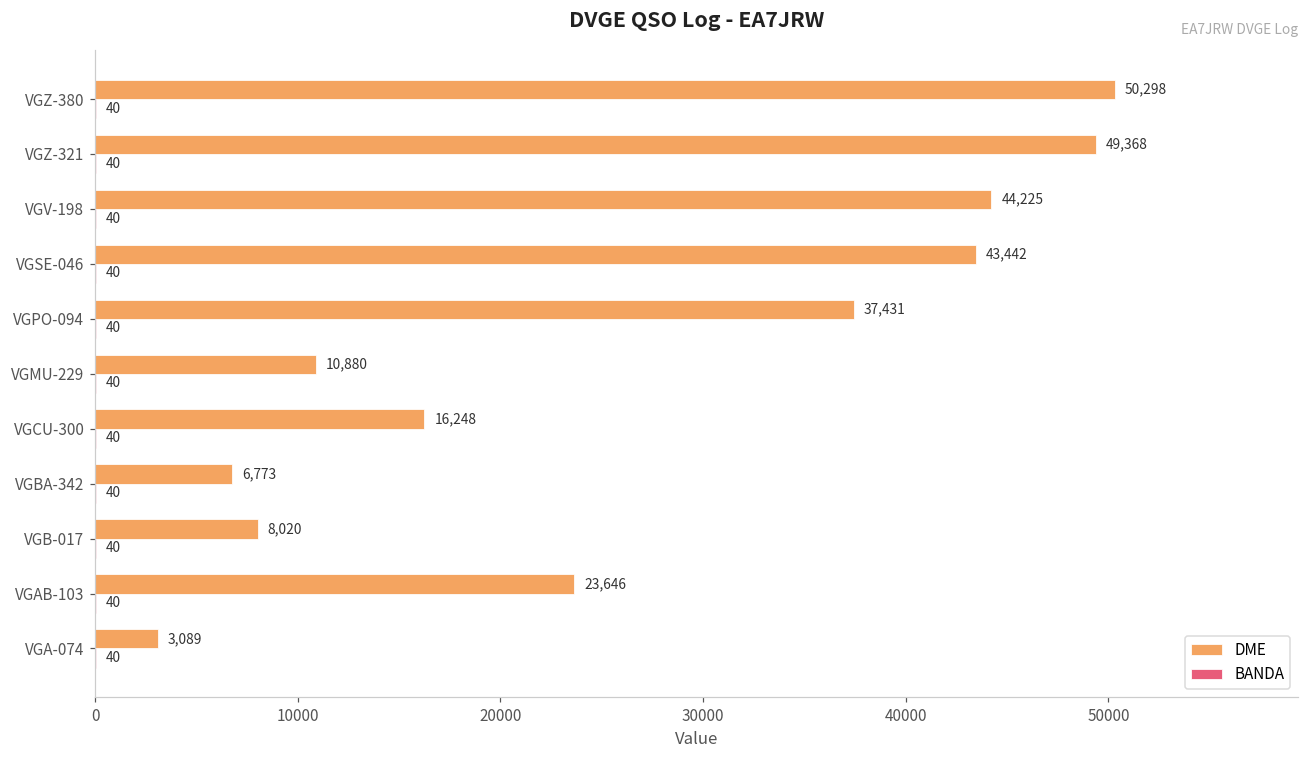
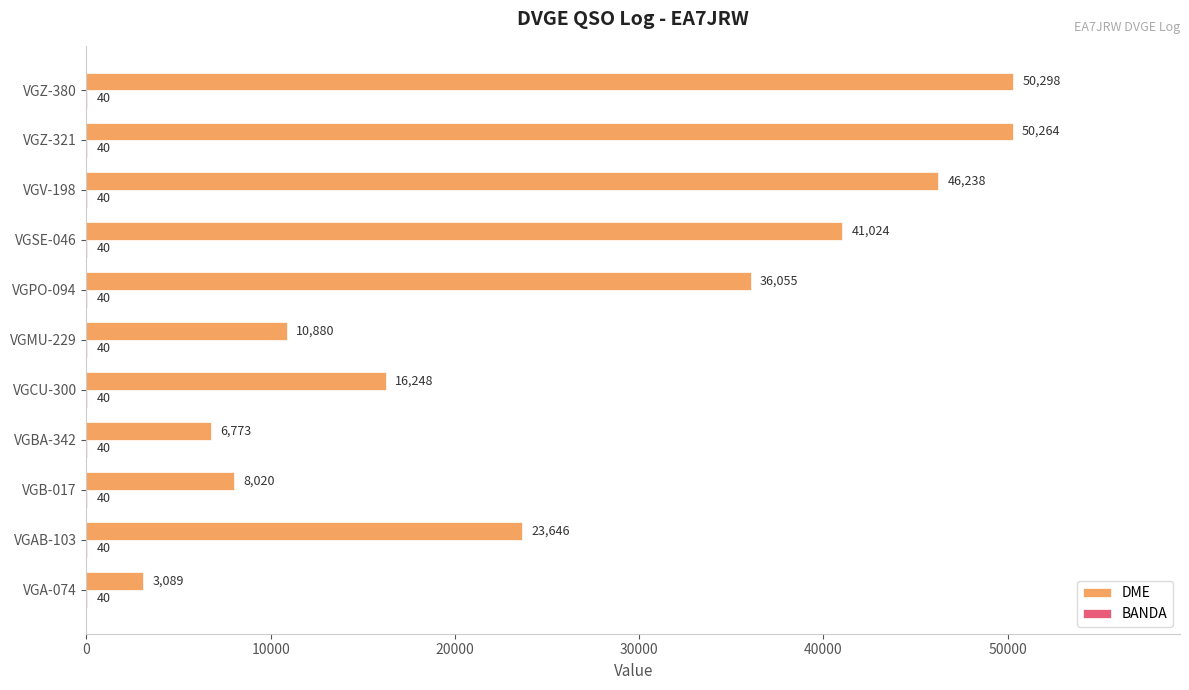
  {
    "DME": {
      "VGZ-380": "50,298",
-     "VGZ-321": "49,368",
-     "VGV-198": "44,225",
-     "VGSE-046": "43,442",
-     "VGPO-094": "37,431",
+     "VGZ-321": "50,264",
+     "VGV-198": "46,238",
+     "VGSE-046": "41,024",
+     "VGPO-094": "36,055",
      "VGMU-229": "10,880",
      "VGCU-300": "16,248",
      "VGBA-342": "6,773",
      "VGB-017": "8,020",
      "VGAB-103": "23,646",
      "VGA-074": "3,089"
    },
    "BANDA": {
      "VGZ-380": "40",
      "VGZ-321": "40",
      "VGV-198": "40",
      "VGSE-046": "40",
      "VGPO-094": "40",
      "VGMU-229": "40",
      "VGCU-300": "40",
      "VGBA-342": "40",
      "VGB-017": "40",
      "VGAB-103": "40",
      "VGA-074": "40"
    }
  }
